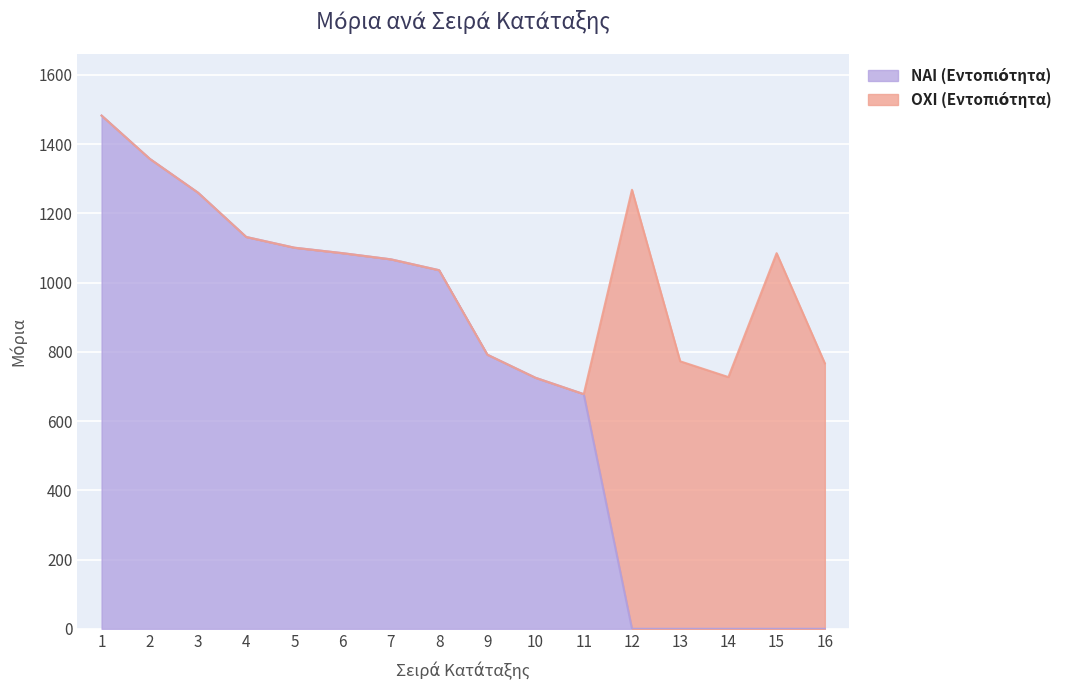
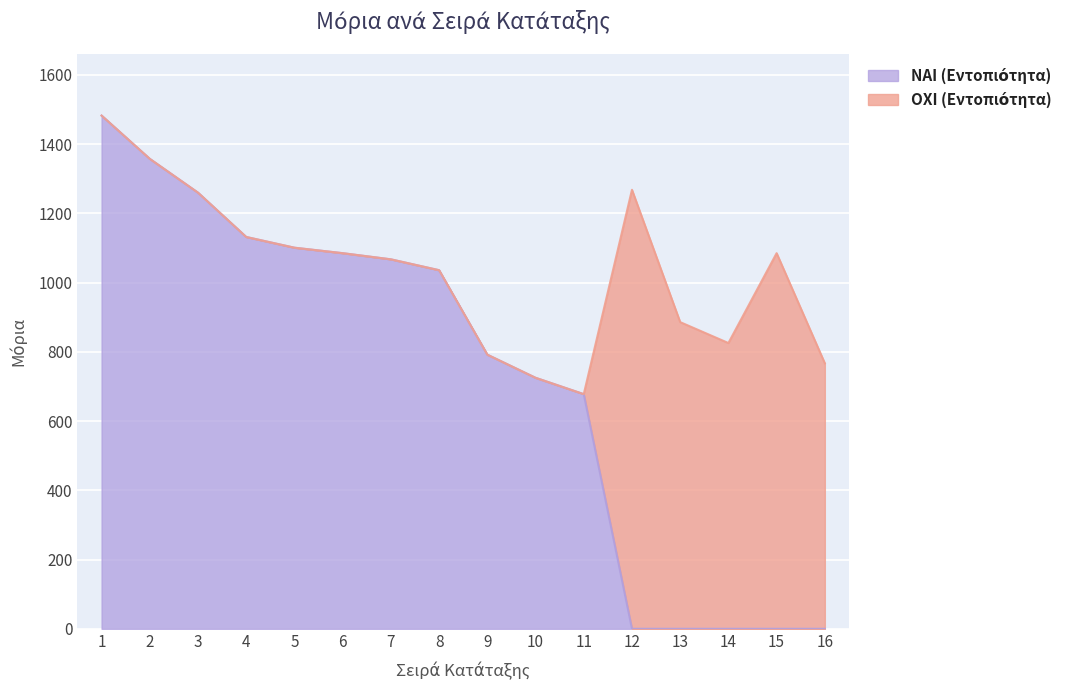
  {
    "ΝΑΙ (Εντοπιότητα)": {
      "12": 0,
      "13": 0,
      "14": 0,
      "15": 0,
      "16": 0
    },
    "ΟΧΙ (Εντοπιότητα)": {
      "12": 1270,
-     "13": 770,
-     "14": 730,
+     "13": 890,
+     "14": 830,
      "15": 1090,
      "16": 770
    }
  }
